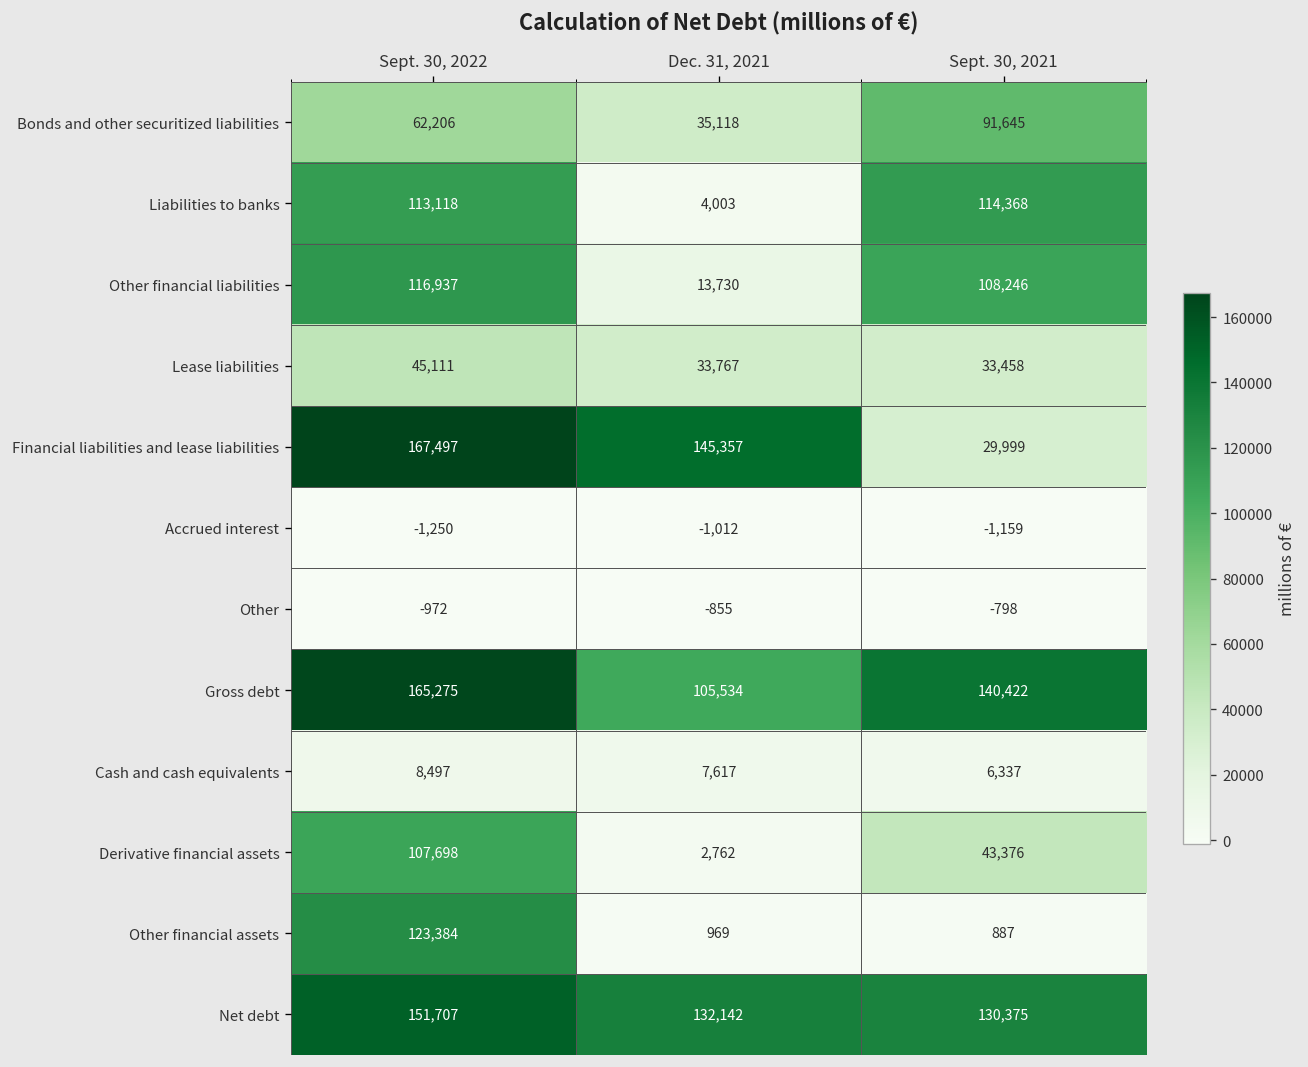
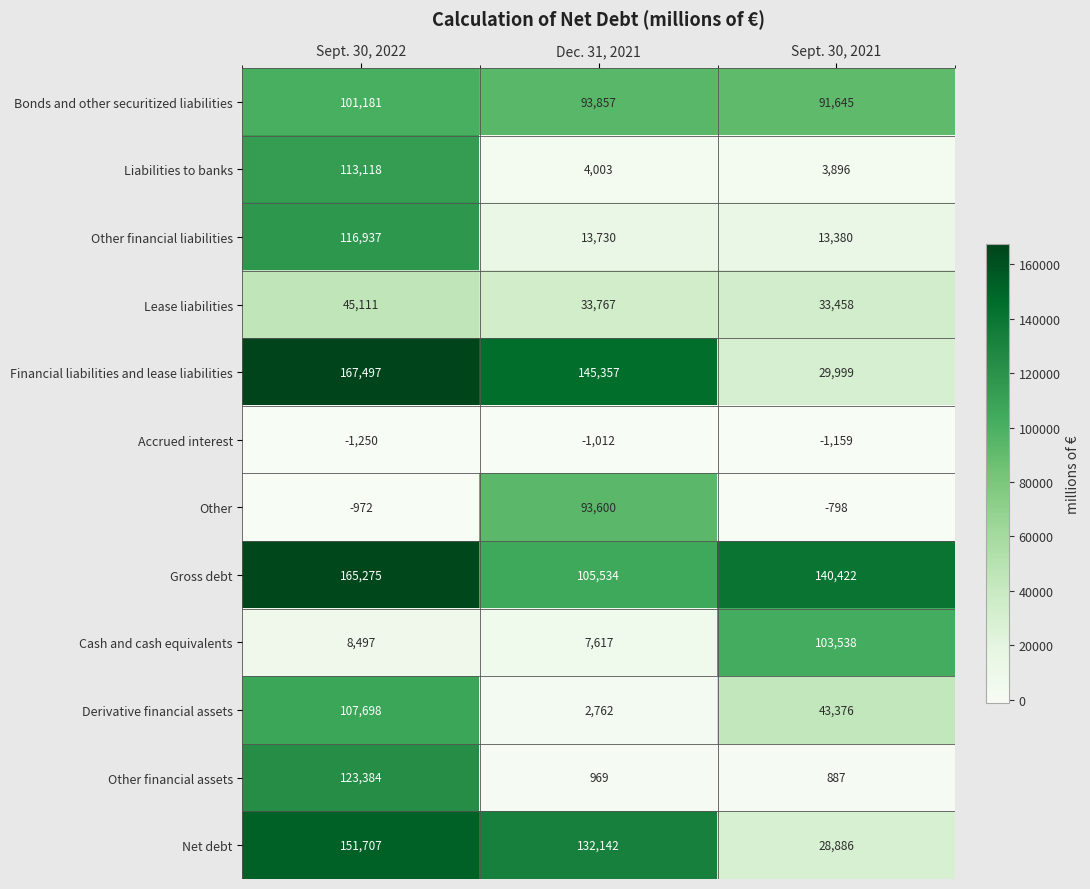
  {
    "Bonds and other securitized liabilities": {
-     "Sept. 30, 2022": "62,206",
-     "Dec. 31, 2021": "35,118",
+     "Sept. 30, 2022": "101,181",
+     "Dec. 31, 2021": "93,857",
      "Sept. 30, 2021": "91,645"
    },
    "Liabilities to banks": {
      "Sept. 30, 2022": "113,118",
      "Dec. 31, 2021": "4,003",
-     "Sept. 30, 2021": "114,368"
+     "Sept. 30, 2021": "3,896"
    },
    "Other financial liabilities": {
      "Sept. 30, 2022": "116,937",
      "Dec. 31, 2021": "13,730",
-     "Sept. 30, 2021": "108,246"
+     "Sept. 30, 2021": "13,380"
    },
    "Lease liabilities": {
      "Sept. 30, 2022": "45,111",
      "Dec. 31, 2021": "33,767",
      "Sept. 30, 2021": "33,458"
    },
    "Financial liabilities and lease liabilities": {
      "Sept. 30, 2022": "167,497",
      "Dec. 31, 2021": "145,357",
      "Sept. 30, 2021": "29,999"
    },
    "Accrued interest": {
      "Sept. 30, 2022": "-1,250",
      "Dec. 31, 2021": "-1,012",
      "Sept. 30, 2021": "-1,159"
    },
    "Other": {
      "Sept. 30, 2022": "-972",
-     "Dec. 31, 2021": "-855",
+     "Dec. 31, 2021": "93,600",
      "Sept. 30, 2021": "-798"
    },
    "Gross debt": {
      "Sept. 30, 2022": "165,275",
      "Dec. 31, 2021": "105,534",
      "Sept. 30, 2021": "140,422"
    },
    "Cash and cash equivalents": {
      "Sept. 30, 2022": "8,497",
      "Dec. 31, 2021": "7,617",
-     "Sept. 30, 2021": "6,337"
+     "Sept. 30, 2021": "103,538"
    },
    "Derivative financial assets": {
      "Sept. 30, 2022": "107,698",
      "Dec. 31, 2021": "2,762",
      "Sept. 30, 2021": "43,376"
    },
    "Other financial assets": {
      "Sept. 30, 2022": "123,384",
      "Dec. 31, 2021": "969",
      "Sept. 30, 2021": "887"
    },
    "Net debt": {
      "Sept. 30, 2022": "151,707",
      "Dec. 31, 2021": "132,142",
-     "Sept. 30, 2021": "130,375"
+     "Sept. 30, 2021": "28,886"
    }
  }
